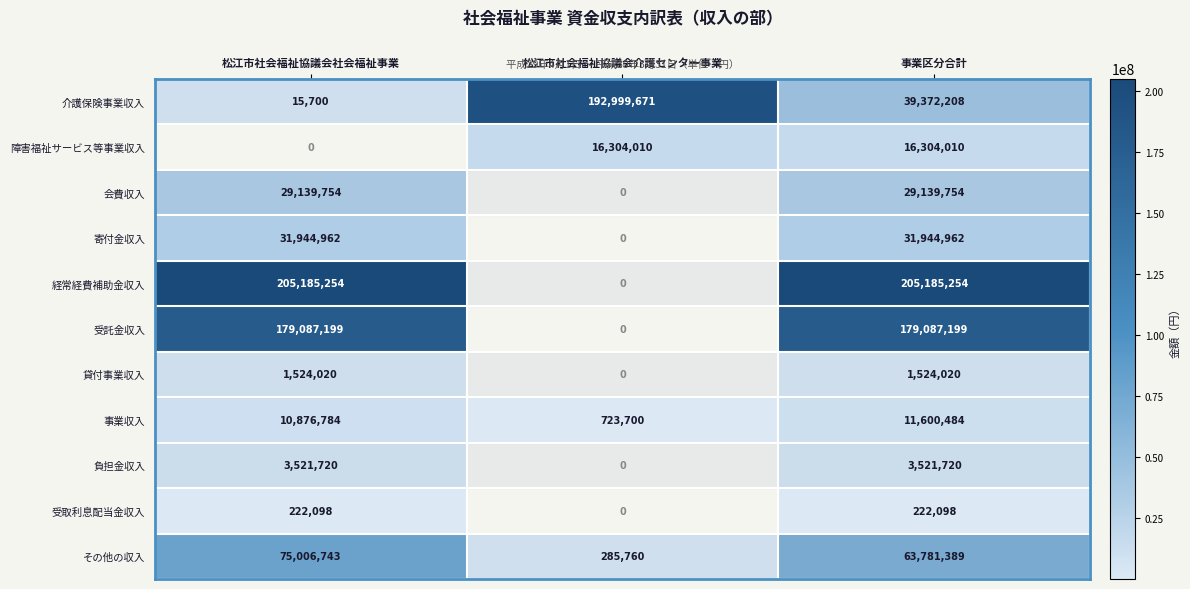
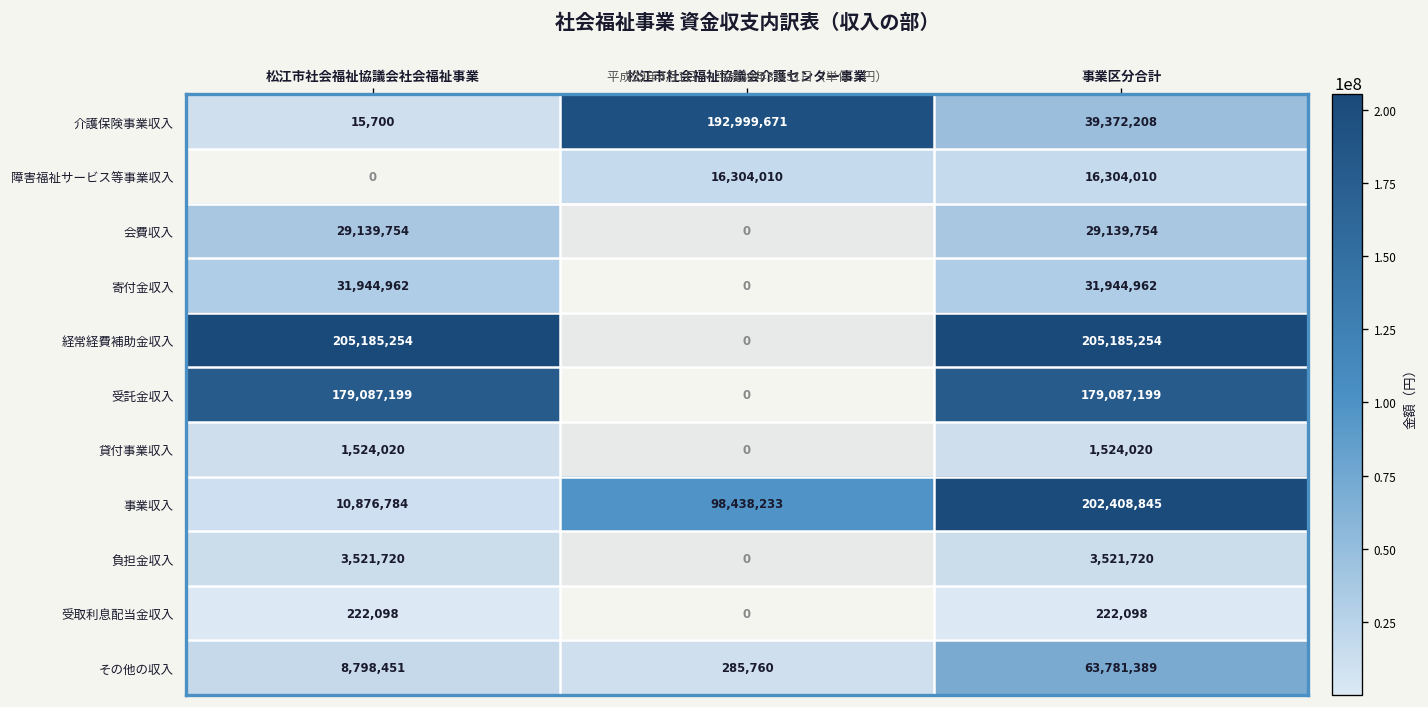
  {
    "介護保険事業収入": {
      "松江市社会福祉協議会社会福祉事業": "15,700",
      "松江市社会福祉協議会介護センター事業": "192,999,671",
      "事業区分合計": "39,372,208"
    },
    "障害福祉サービス等事業収入": {
      "松江市社会福祉協議会介護センター事業": "16,304,010",
      "事業区分合計": "16,304,010"
    },
    "会費収入": {
      "松江市社会福祉協議会社会福祉事業": "29,139,754",
      "事業区分合計": "29,139,754"
    },
    "寄付金収入": {
      "松江市社会福祉協議会社会福祉事業": "31,944,962",
      "事業区分合計": "31,944,962"
    },
    "経常経費補助金収入": {
      "松江市社会福祉協議会社会福祉事業": "205,185,254",
      "事業区分合計": "205,185,254"
    },
    "受託金収入": {
      "松江市社会福祉協議会社会福祉事業": "179,087,199",
      "事業区分合計": "179,087,199"
    },
    "貸付事業収入": {
      "松江市社会福祉協議会社会福祉事業": "1,524,020",
      "事業区分合計": "1,524,020"
    },
    "事業収入": {
      "松江市社会福祉協議会社会福祉事業": "10,876,784",
-     "松江市社会福祉協議会介護センター事業": "723,700",
-     "事業区分合計": "11,600,484"
+     "松江市社会福祉協議会介護センター事業": "98,438,233",
+     "事業区分合計": "202,408,845"
    },
    "負担金収入": {
      "松江市社会福祉協議会社会福祉事業": "3,521,720",
      "事業区分合計": "3,521,720"
    },
    "受取利息配当金収入": {
      "松江市社会福祉協議会社会福祉事業": "222,098",
      "事業区分合計": "222,098"
    },
    "その他の収入": {
-     "松江市社会福祉協議会社会福祉事業": "75,006,743",
+     "松江市社会福祉協議会社会福祉事業": "8,798,451",
      "松江市社会福祉協議会介護センター事業": "285,760",
      "事業区分合計": "63,781,389"
    }
  }
